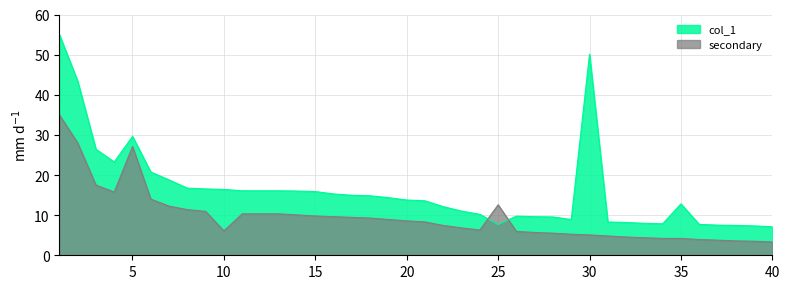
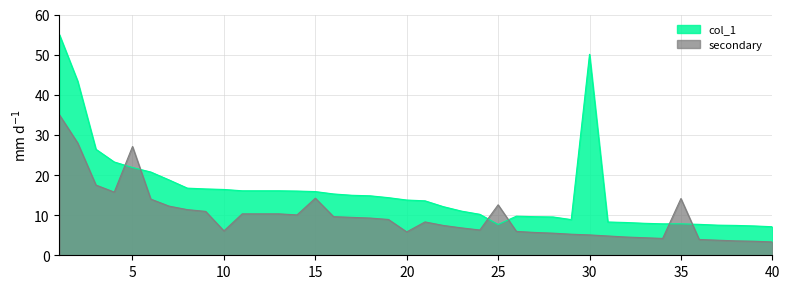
  {
    "col_1": {
-     "5": 30,
+     "5": 22,
      "10": 16,
      "15": 16,
      "20": 14,
      "25": 8,
      "30": 50,
-     "35": 13,
+     "35": 8,
      "40": 7
    },
    "secondary": {
      "5": 27,
      "10": 6,
-     "15": 10,
-     "20": 9,
+     "15": 14,
+     "20": 6,
      "25": 13,
      "30": 5,
-     "35": 4,
+     "35": 14,
      "40": 3
    }
  }
